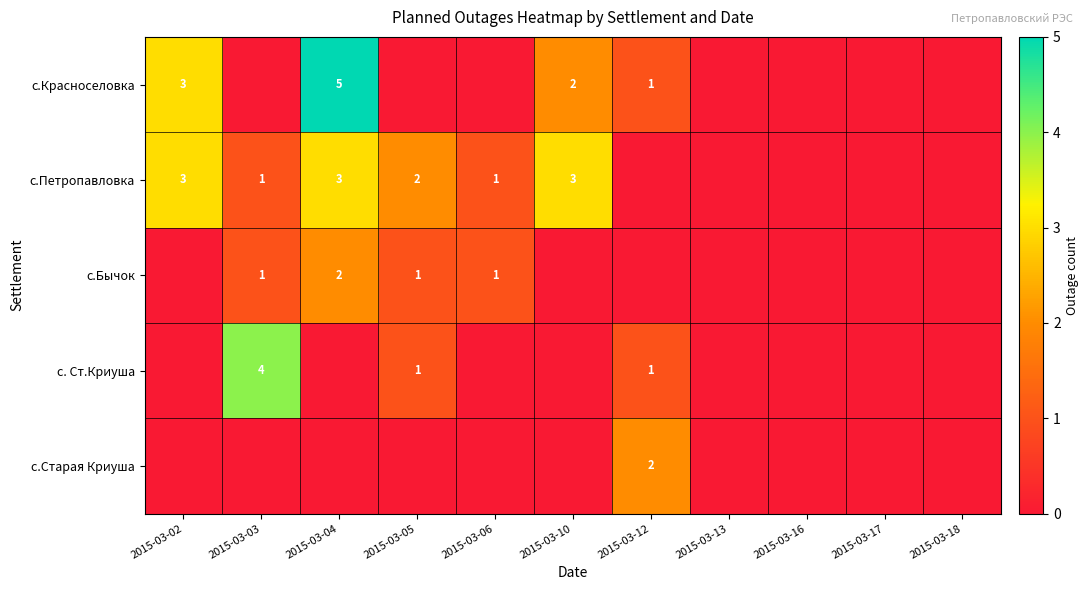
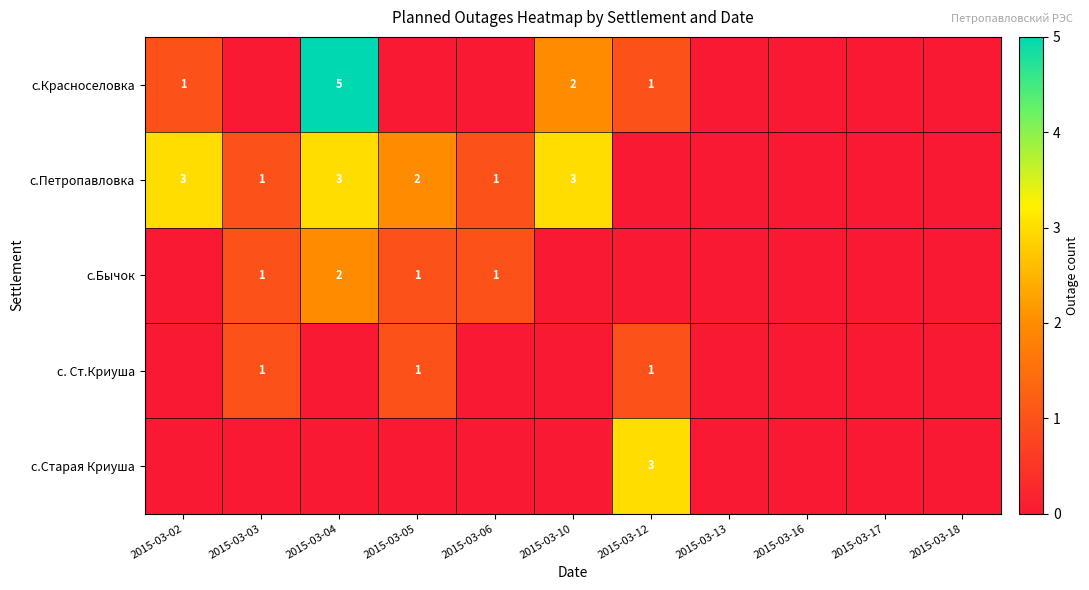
  {
    "с.Красноселовка": {
-     "2015-03-02": 3,
+     "2015-03-02": 1,
      "2015-03-04": 5,
      "2015-03-10": 2,
      "2015-03-12": 1
    },
    "с.Петропавловка": {
      "2015-03-02": 3,
      "2015-03-03": 1,
      "2015-03-04": 3,
      "2015-03-05": 2,
      "2015-03-06": 1,
      "2015-03-10": 3
    },
    "с.Бычок": {
      "2015-03-03": 1,
      "2015-03-04": 2,
      "2015-03-05": 1,
      "2015-03-06": 1
    },
    "с. Ст.Криуша": {
-     "2015-03-03": 4,
+     "2015-03-03": 1,
      "2015-03-05": 1,
      "2015-03-12": 1
    },
    "с.Старая Криуша": {
-     "2015-03-12": 2
+     "2015-03-12": 3
    }
  }
